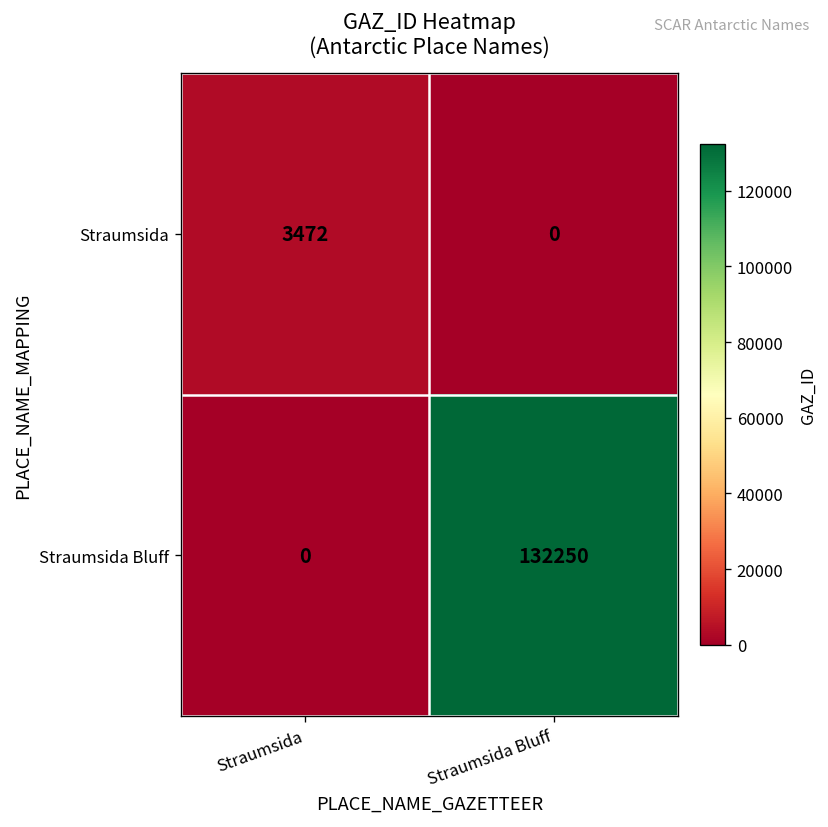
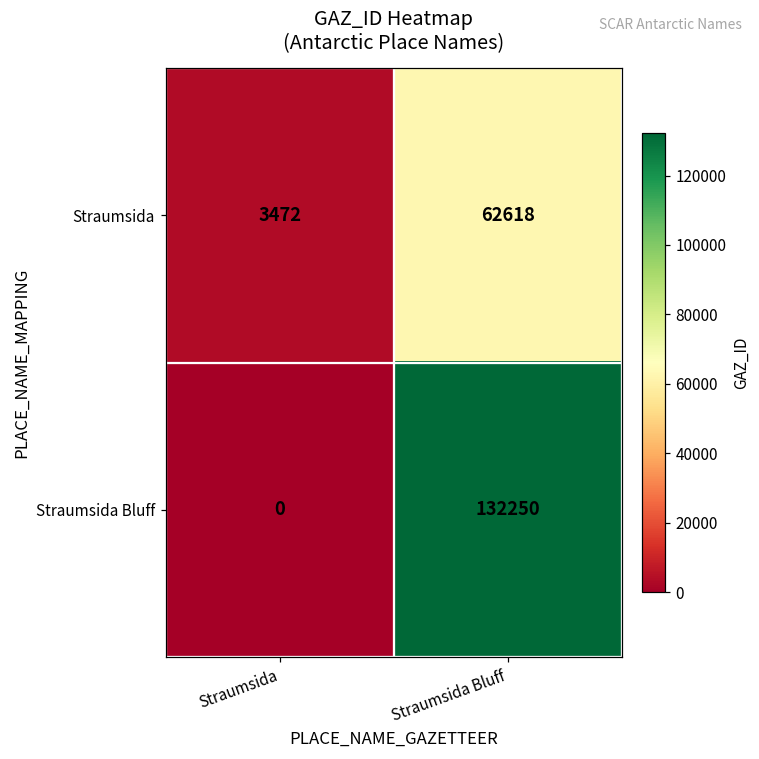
  {
    "Straumsida": {
      "Straumsida": 3472,
-     "Straumsida Bluff": 0
+     "Straumsida Bluff": 62618
    },
    "Straumsida Bluff": {
      "Straumsida": 0,
      "Straumsida Bluff": 132250
    }
  }
